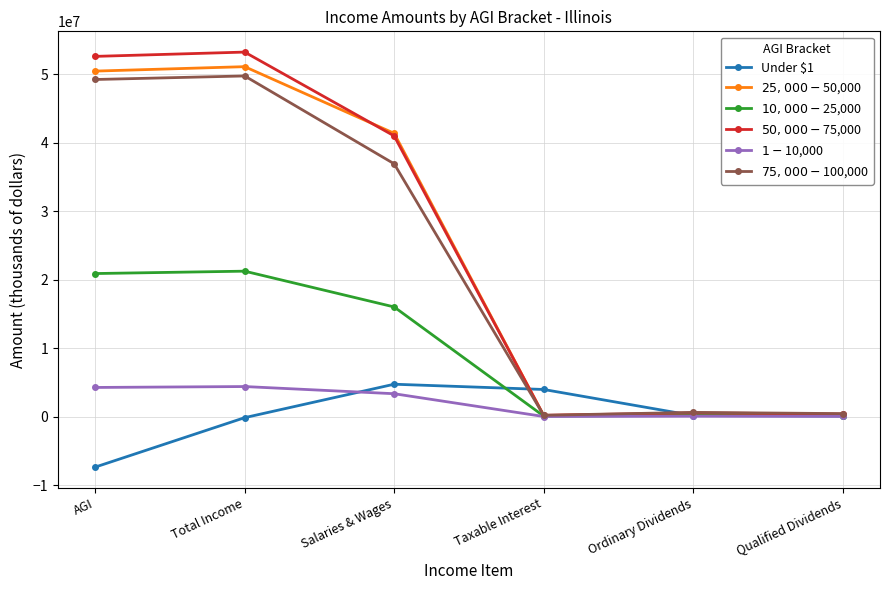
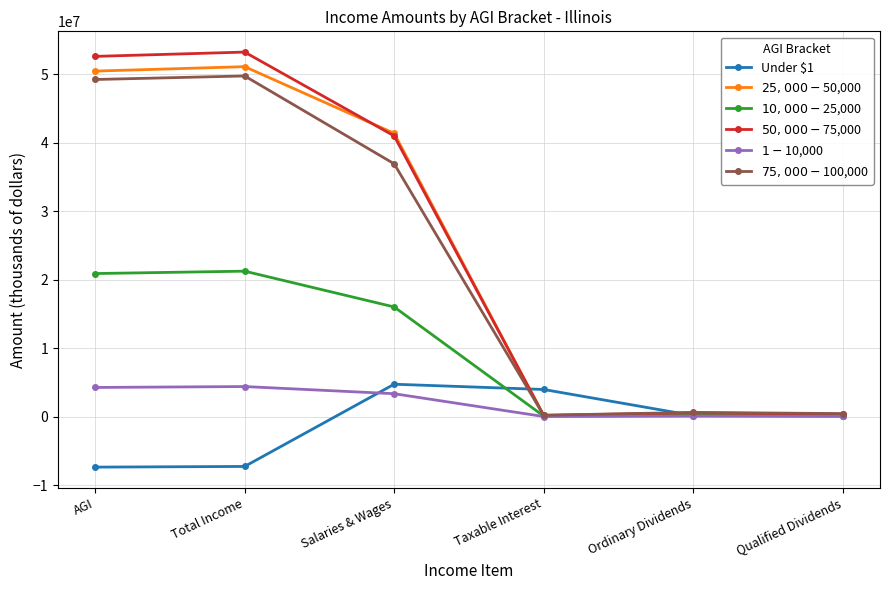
  {
    "Under $1": {
      "AGI": -7000000,
-     "Total Income": 0,
+     "Total Income": -7000000,
      "Salaries & Wages": 5000000,
      "Taxable Interest": 4000000
    }
  }
